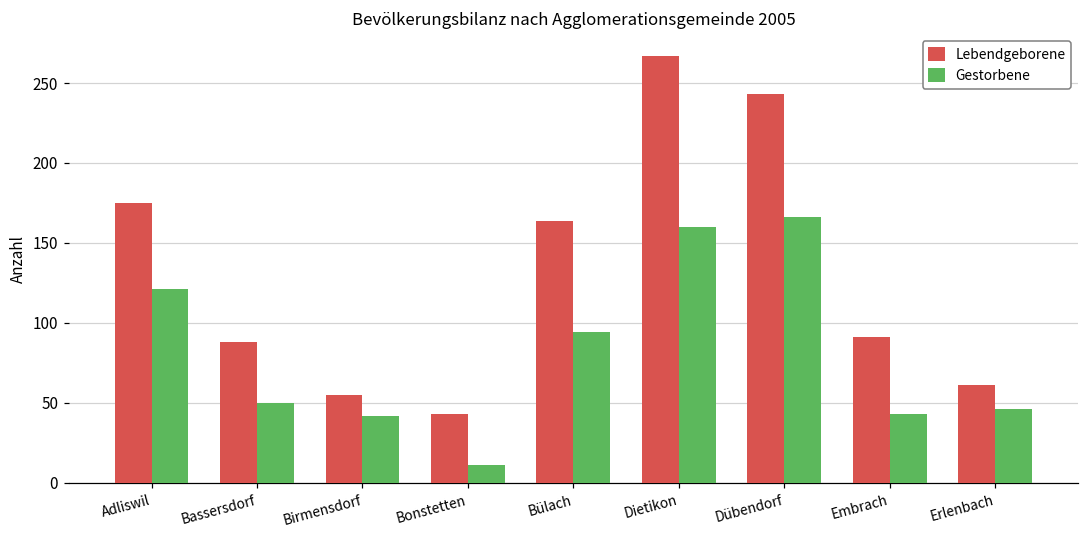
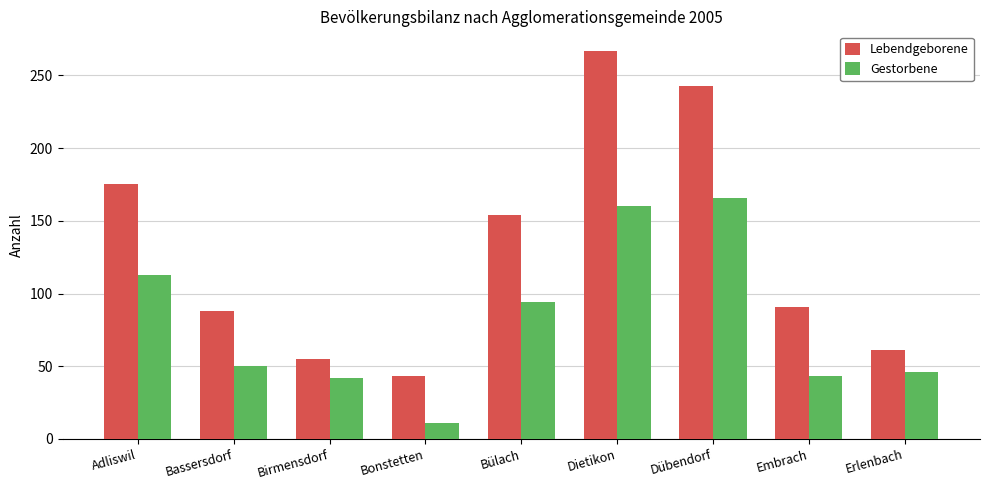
  {
    "Lebendgeborene": {
      "Adliswil": 175,
      "Bassersdorf": 88,
      "Birmensdorf": 55,
      "Bonstetten": 43,
-     "Bülach": 164,
+     "Bülach": 154,
      "Dietikon": 267,
      "Dübendorf": 243,
      "Embrach": 91,
      "Erlenbach": 61
    },
    "Gestorbene": {
-     "Adliswil": 121,
+     "Adliswil": 113,
      "Bassersdorf": 50,
      "Birmensdorf": 42,
      "Bonstetten": 11,
      "Bülach": 94,
      "Dietikon": 160,
      "Dübendorf": 166,
      "Embrach": 43,
      "Erlenbach": 46
    }
  }
